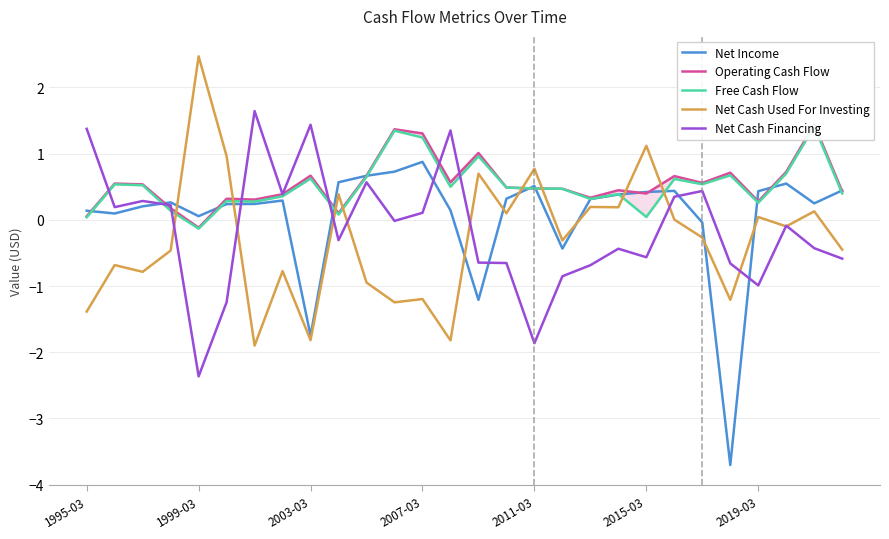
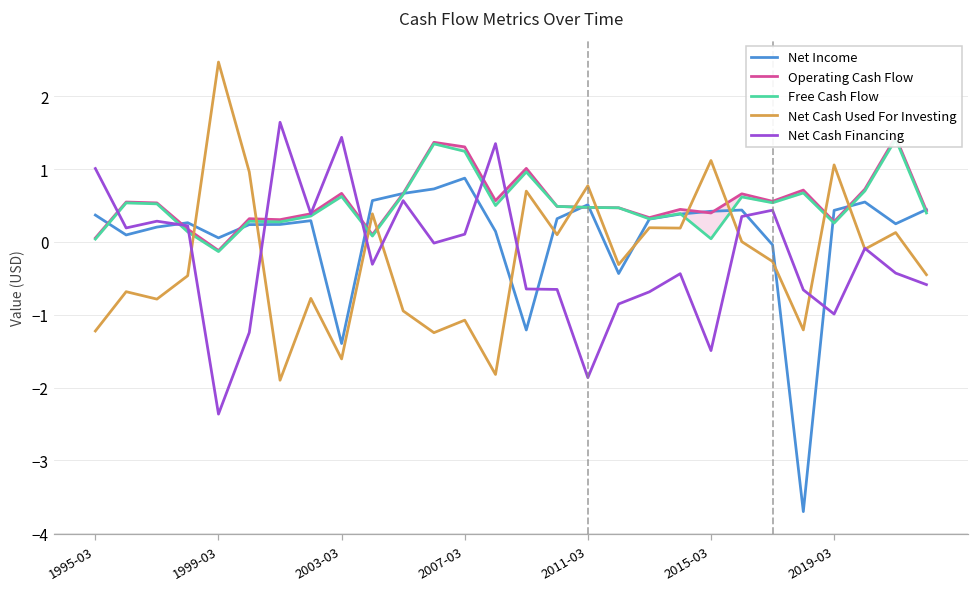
  {
    "Net Income": {
-     "1995-03": 0.1,
+     "1995-03": 0.4,
      "1999-03": 0.1,
-     "2003-03": -1.7,
+     "2003-03": -1.4,
      "2007-03": 0.9,
      "2019-03": 0.4
    },
    "Operating Cash Flow": {
      "2003-03": 0.7,
      "2007-03": 1.3
    },
    "Free Cash Flow": {
      "2003-03": 0.6,
      "2007-03": 1.2,
      "2015-03": 0.0
    },
    "Net Cash Used For Investing": {
-     "1995-03": -1.4,
+     "1995-03": -1.2,
      "1999-03": 2.5,
-     "2003-03": -1.8,
-     "2007-03": -1.2,
+     "2003-03": -1.6,
+     "2007-03": -1.1,
      "2011-03": 0.8,
      "2015-03": 1.1,
-     "2019-03": 0.0
+     "2019-03": 1.1
    },
    "Net Cash Financing": {
-     "1995-03": 1.4,
+     "1995-03": 1.0,
      "1999-03": -2.4,
      "2003-03": 1.4,
      "2007-03": 0.1,
      "2011-03": -1.9,
-     "2015-03": -0.6,
+     "2015-03": -1.5,
      "2019-03": -1.0
    }
  }
